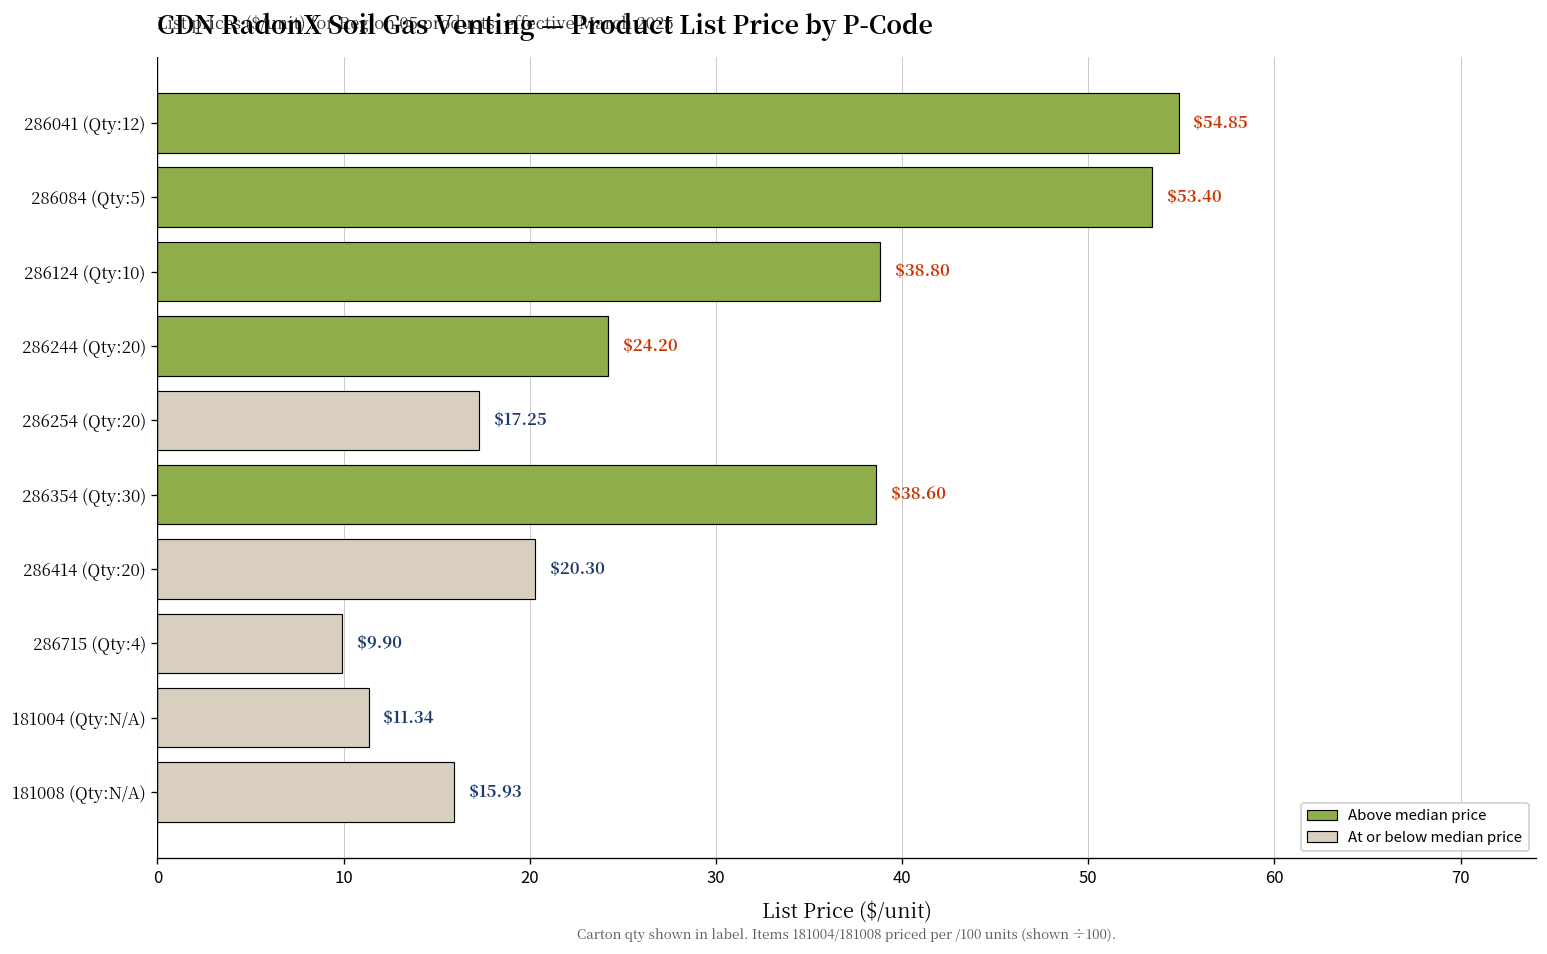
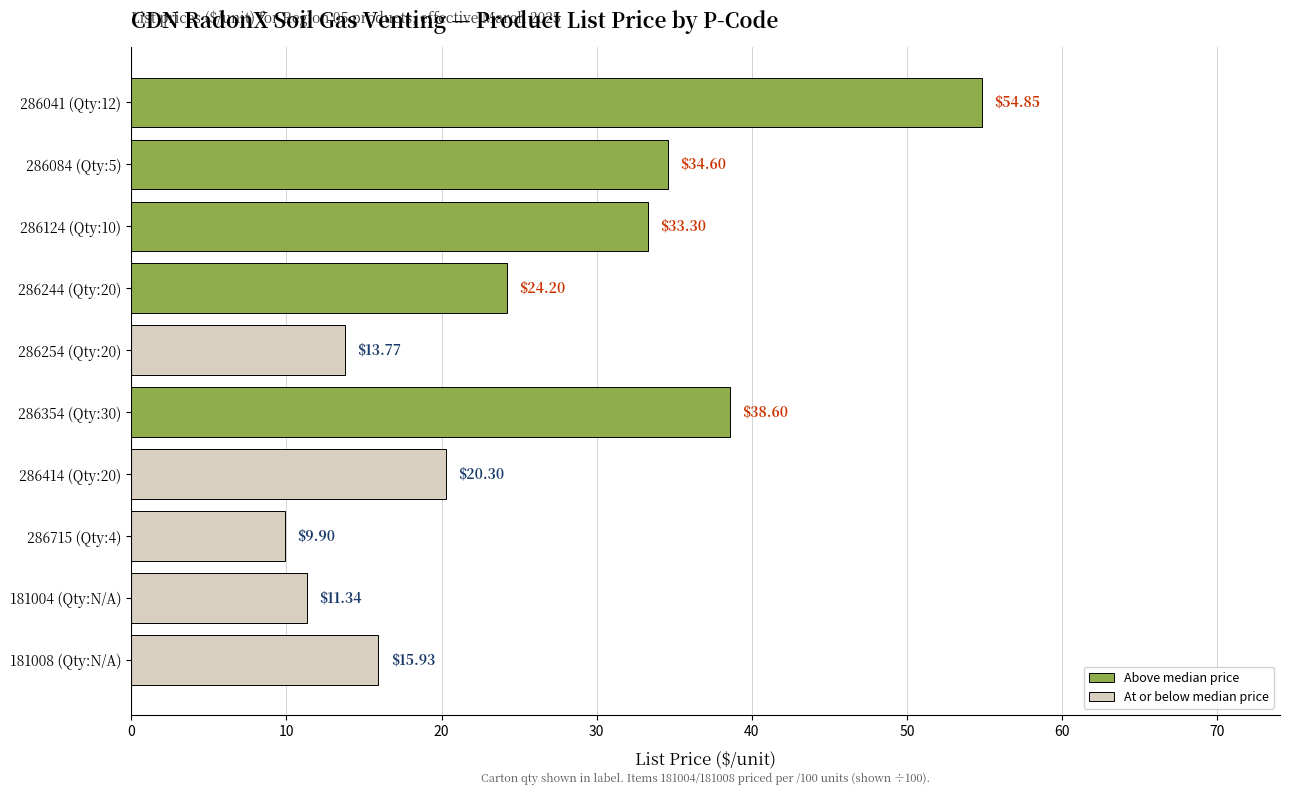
  {
    "286041 (Qty:12)": "$54.85",
-   "286084 (Qty:5)": "$53.40",
-   "286124 (Qty:10)": "$38.80",
+   "286084 (Qty:5)": "$34.60",
+   "286124 (Qty:10)": "$33.30",
    "286244 (Qty:20)": "$24.20",
-   "286254 (Qty:20)": "$17.25",
+   "286254 (Qty:20)": "$13.77",
    "286354 (Qty:30)": "$38.60",
    "286414 (Qty:20)": "$20.30",
    "286715 (Qty:4)": "$9.90",
    "181004 (Qty:N/A)": "$11.34",
    "181008 (Qty:N/A)": "$15.93"
  }
